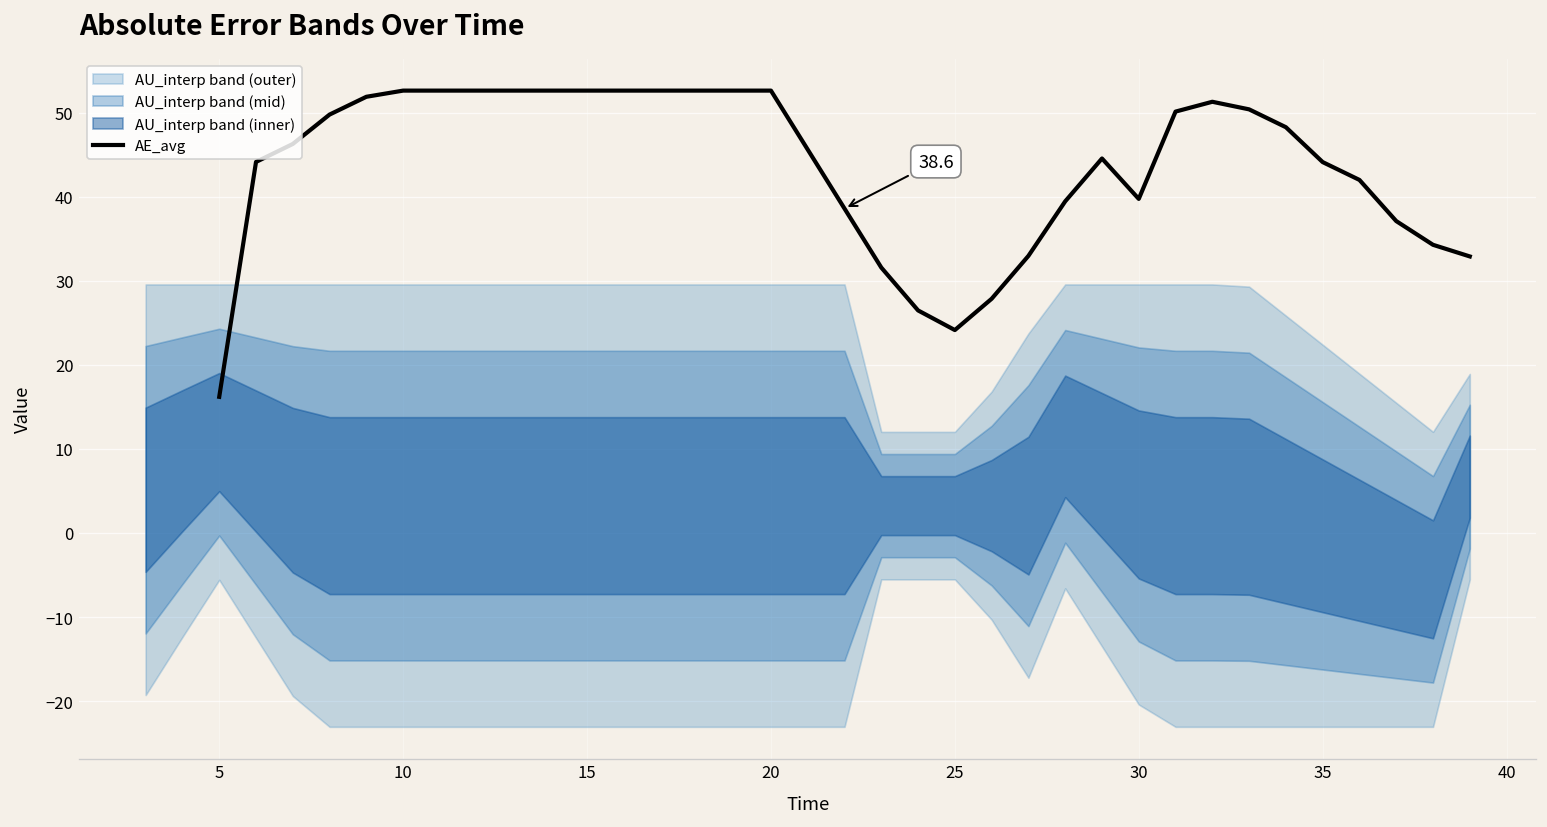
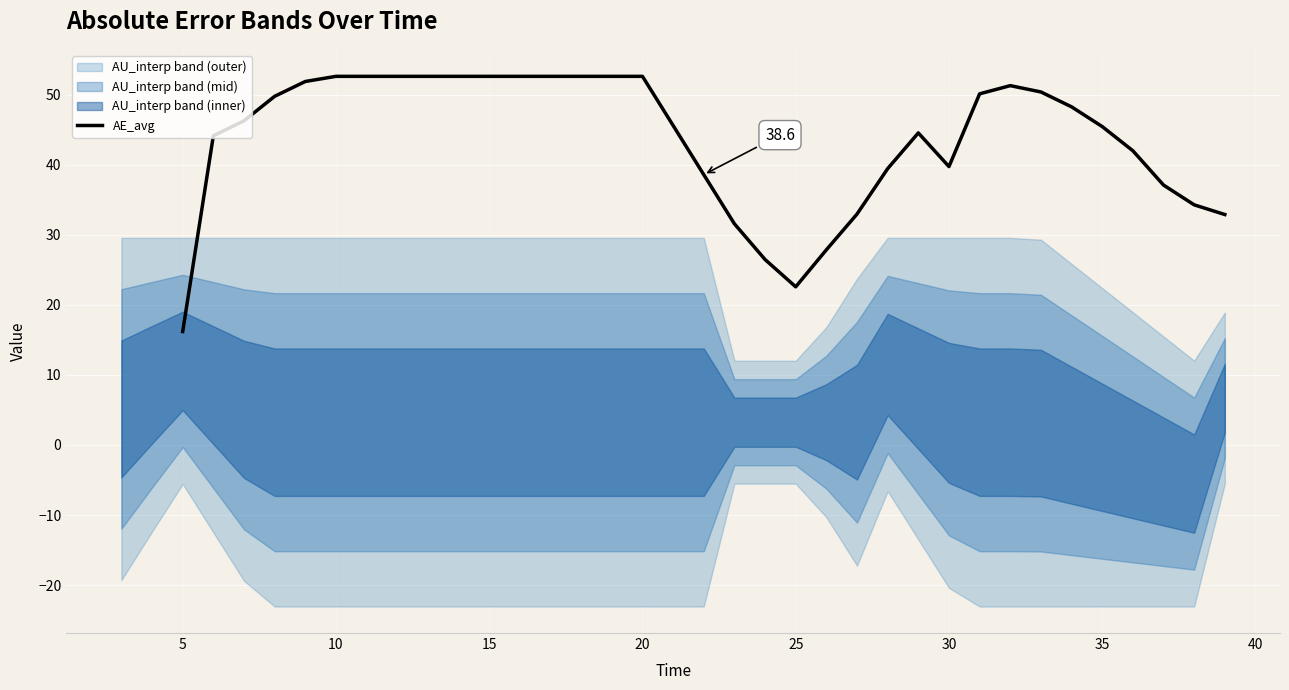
  {
    "AE_avg": {
      "5": 16,
      "10": 53,
      "15": 53,
      "20": 53,
-     "25": 24,
+     "25": 23,
      "30": 40,
-     "35": 44
+     "35": 45
    }
  }
